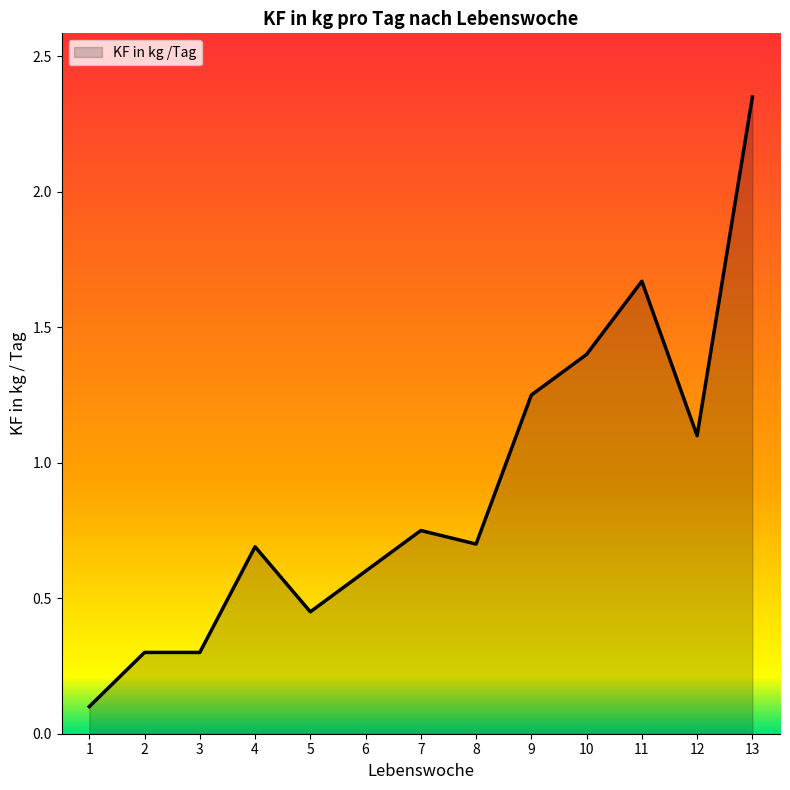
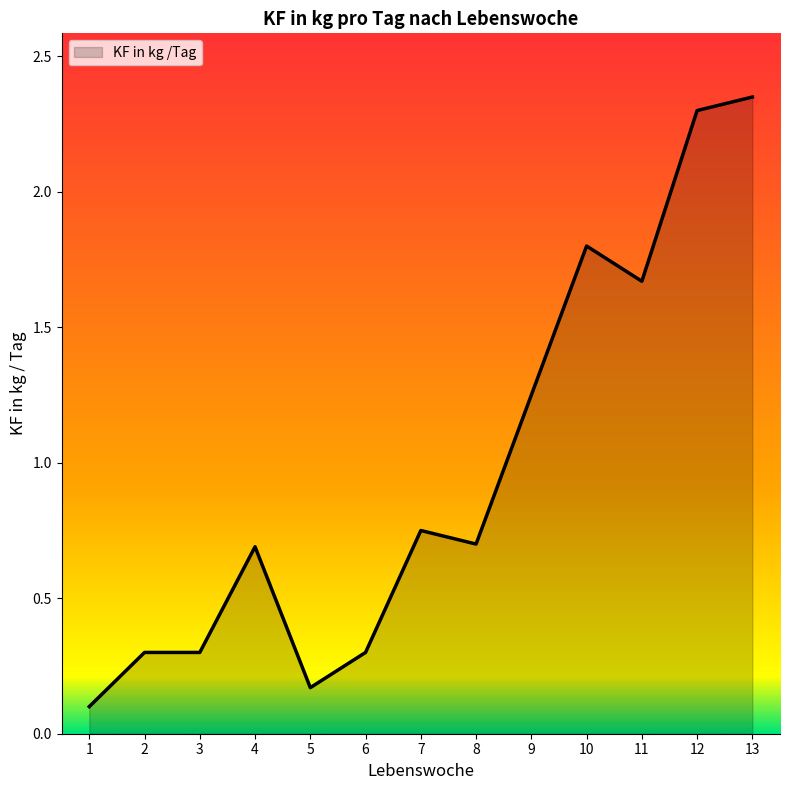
  {
    "1": 0.10,
    "2": 0.30,
    "3": 0.30,
    "4": 0.69,
-   "5": 0.45,
-   "6": 0.6,
+   "5": 0.17,
+   "6": 0.3,
    "7": 0.75,
    "8": 0.70,
    "9": 1.25,
-   "10": 1.4,
+   "10": 1.8,
    "11": 1.67,
-   "12": 1.1,
+   "12": 2.3,
    "13": 2.35
  }
